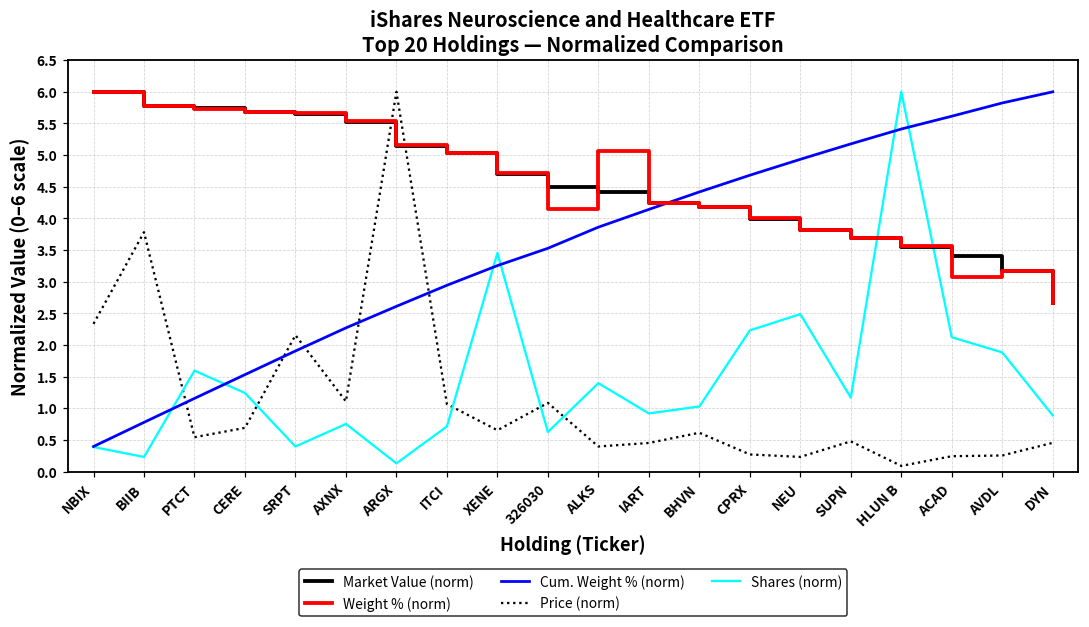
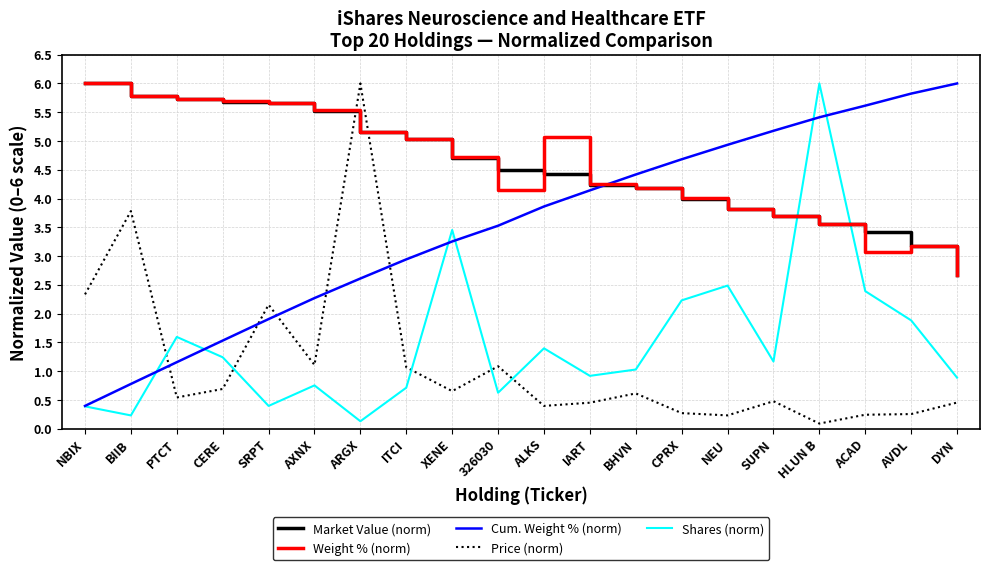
  {
    "Weight % (norm)": {
      "326030": 4.1,
      "ALKS": 5.1,
      "ACAD": 3.1
    },
    "Cum. Weight % (norm)": {
      "BIIB": 0.8,
      "PTCT": 1.2,
      "CERE": 1.5,
      "SRPT": 1.9,
      "AXNX": 2.3,
      "ARGX": 2.6,
      "ITCI": 2.9,
      "XENE": 3.3,
      "326030": 3.5,
      "ALKS": 3.9,
      "IART": 4.1,
      "BHVN": 4.4,
      "CPRX": 4.7,
      "NEU": 4.9,
      "SUPN": 5.2,
      "HLUN B": 5.4,
      "ACAD": 5.6,
      "AVDL": 5.8,
      "DYN": 6.0
    },
    "Shares (norm)": {
      "BIIB": 0.2,
      "PTCT": 1.6,
      "CERE": 1.2,
      "SRPT": 0.4,
      "AXNX": 0.8,
      "ARGX": 0.1,
      "ITCI": 0.7,
      "XENE": 3.5,
      "326030": 0.6,
      "ALKS": 1.4,
      "IART": 0.9,
      "BHVN": 1.0,
      "CPRX": 2.2,
      "NEU": 2.5,
      "SUPN": 1.2,
      "HLUN B": 6.0,
-     "ACAD": 2.1,
+     "ACAD": 2.4,
      "AVDL": 1.9,
      "DYN": 0.9
    }
  }
